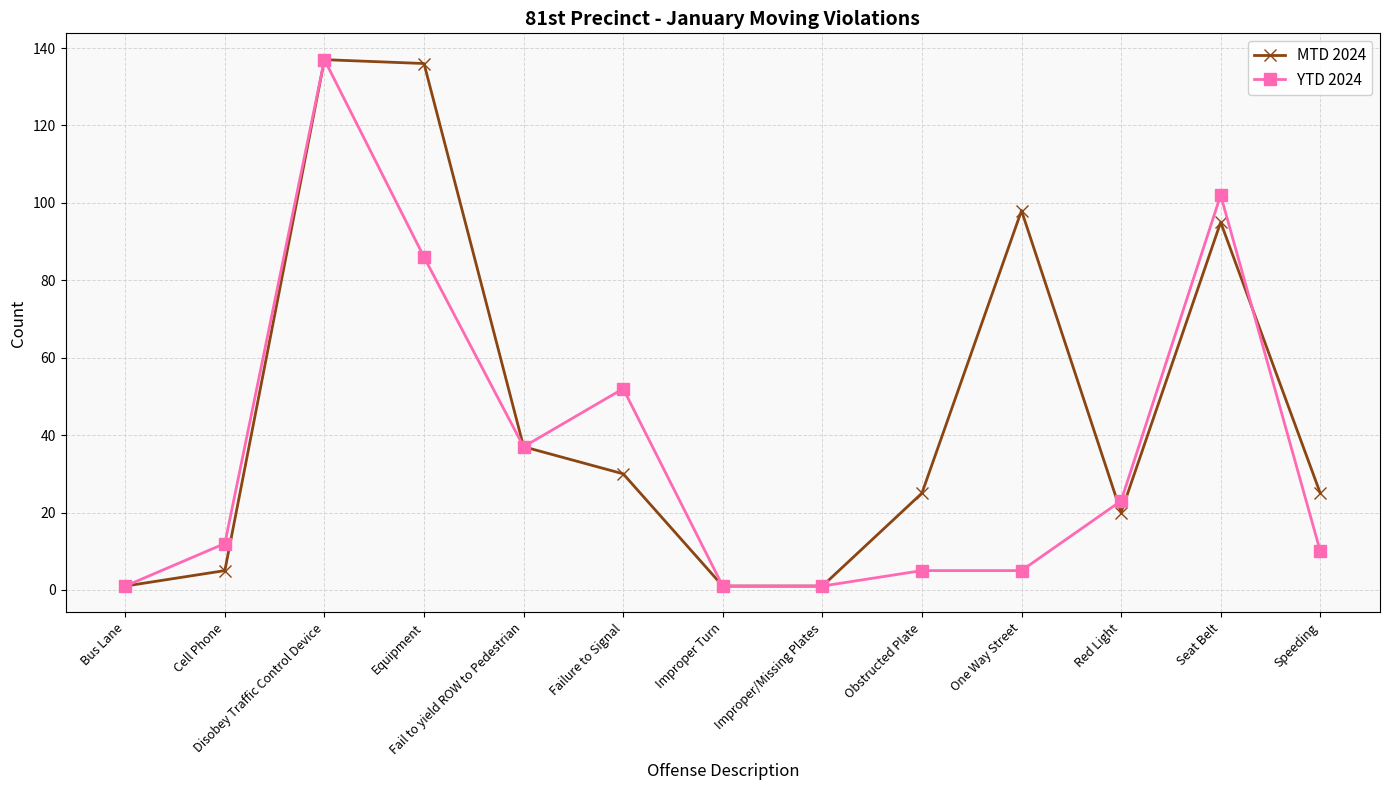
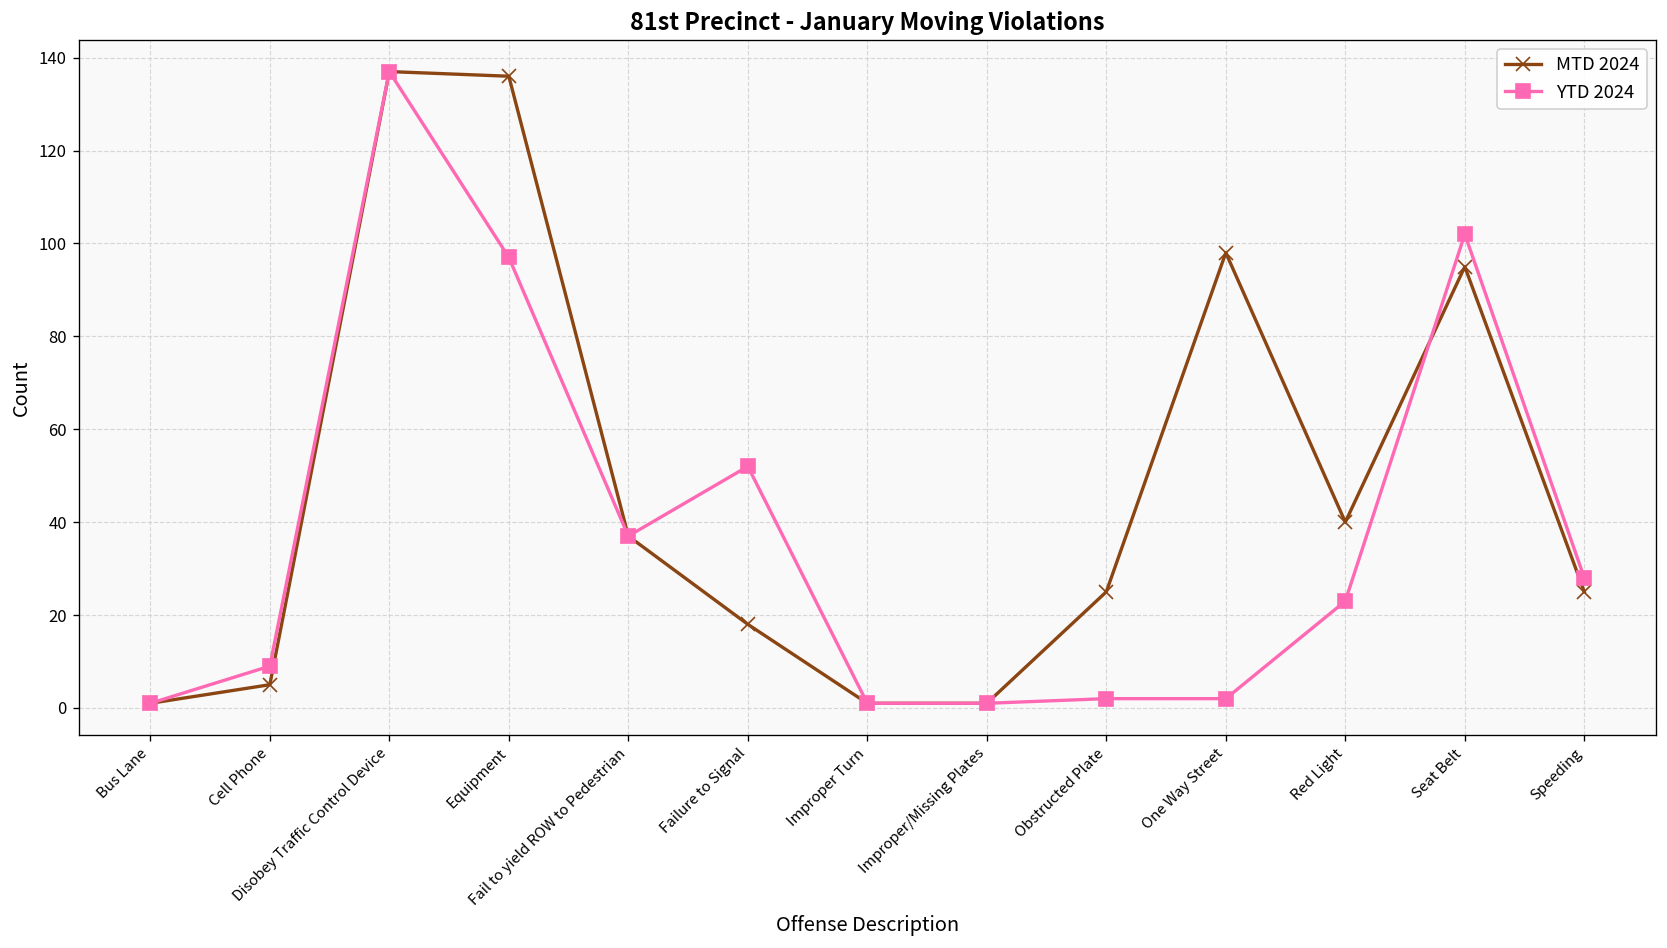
  {
    "MTD 2024": {
      "Cell Phone": 5,
      "Equipment": 136,
-     "Failure to Signal": 30,
+     "Failure to Signal": 18,
      "Obstructed Plate": 25,
      "One Way Street": 98,
-     "Red Light": 20,
+     "Red Light": 40,
      "Seat Belt": 95,
      "Speeding": 25
    },
    "YTD 2024": {
-     "Cell Phone": 12,
-     "Equipment": 86,
+     "Cell Phone": 9,
+     "Equipment": 97,
      "Failure to Signal": 52,
-     "Obstructed Plate": 5,
-     "One Way Street": 5,
+     "Obstructed Plate": 2,
+     "One Way Street": 2,
      "Red Light": 23,
      "Seat Belt": 102,
-     "Speeding": 10
+     "Speeding": 28
    }
  }
